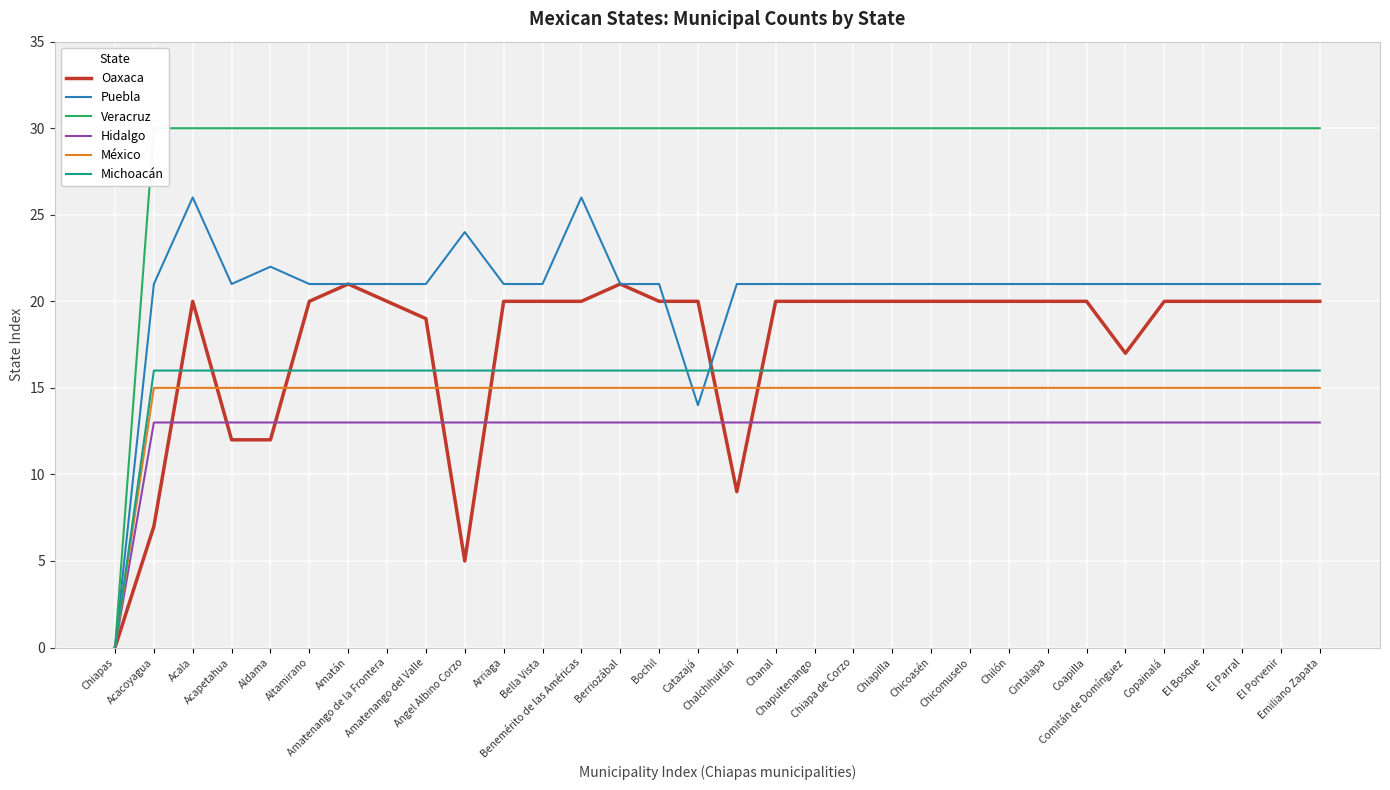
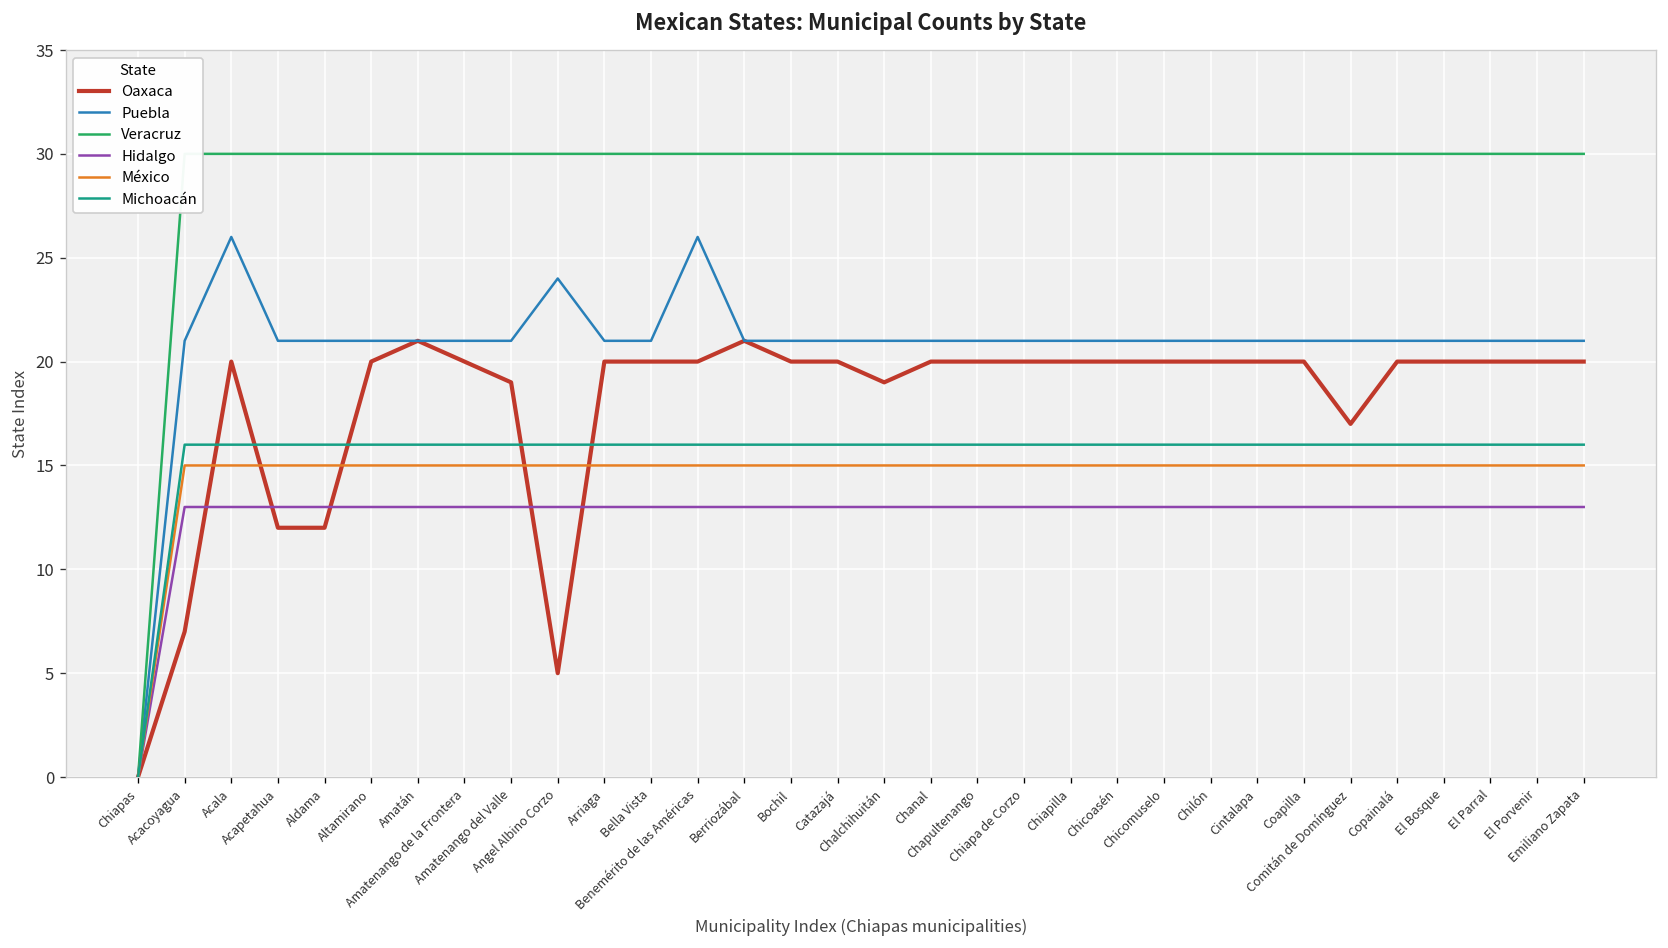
  {
    "Oaxaca": {
      "Acacoyagua": 7,
      "Acala": 20,
      "Acapetahua": 12,
      "Aldama": 12,
      "Altamirano": 20,
      "Amatenango de la Frontera": 20,
      "Amatenango del Valle": 19,
      "Angel Albino Corzo": 5,
      "Arriaga": 20,
      "Bella Vista": 20,
      "Benemérito de las Américas": 20,
      "Bochil": 20,
      "Catazajá": 20,
-     "Chalchihuitán": 9,
+     "Chalchihuitán": 19,
      "Chanal": 20,
      "Chapultenango": 20,
      "Chiapa de Corzo": 20,
      "Chiapilla": 20,
      "Chicoasén": 20,
      "Chicomuselo": 20,
      "Chilón": 20,
      "Cintalapa": 20,
      "Coapilla": 20,
      "Comitán de Domínguez": 17,
      "Copainalá": 20,
      "El Bosque": 20,
      "El Parral": 20,
      "El Porvenir": 20,
      "Emiliano Zapata": 20
    },
    "Puebla": {
      "Acacoyagua": 21,
      "Acala": 26,
      "Acapetahua": 21,
-     "Aldama": 22,
+     "Aldama": 21,
      "Altamirano": 21,
      "Amatenango de la Frontera": 21,
      "Amatenango del Valle": 21,
      "Angel Albino Corzo": 24,
      "Arriaga": 21,
      "Bella Vista": 21,
      "Benemérito de las Américas": 26,
      "Bochil": 21,
-     "Catazajá": 14,
+     "Catazajá": 21,
      "Chalchihuitán": 21,
      "Chanal": 21,
      "Chapultenango": 21,
      "Chiapa de Corzo": 21,
      "Chiapilla": 21,
      "Chicoasén": 21,
      "Chicomuselo": 21,
      "Chilón": 21,
      "Cintalapa": 21,
      "Coapilla": 21,
      "Comitán de Domínguez": 21,
      "Copainalá": 21,
      "El Bosque": 21,
      "El Parral": 21,
      "El Porvenir": 21,
      "Emiliano Zapata": 21
    },
    "Hidalgo": {
      "Acacoyagua": 13,
      "Acala": 13,
      "Acapetahua": 13,
      "Aldama": 13,
      "Altamirano": 13,
      "Amatán": 13,
      "Amatenango de la Frontera": 13,
      "Amatenango del Valle": 13,
      "Angel Albino Corzo": 13,
      "Arriaga": 13,
      "Bella Vista": 13,
      "Benemérito de las Américas": 13,
      "Berriozábal": 13,
      "Bochil": 13,
      "Catazajá": 13,
      "Chalchihuitán": 13,
      "Chanal": 13,
      "Chapultenango": 13,
      "Chiapa de Corzo": 13,
      "Chiapilla": 13,
      "Chicoasén": 13,
      "Chicomuselo": 13,
      "Chilón": 13,
      "Cintalapa": 13,
      "Coapilla": 13,
      "Comitán de Domínguez": 13,
      "Copainalá": 13,
      "El Bosque": 13,
      "El Parral": 13,
      "El Porvenir": 13,
      "Emiliano Zapata": 13
    },
    "México": {
      "Acacoyagua": 15,
      "Acala": 15,
      "Acapetahua": 15,
      "Aldama": 15,
      "Altamirano": 15,
      "Amatán": 15,
      "Amatenango de la Frontera": 15,
      "Amatenango del Valle": 15,
      "Angel Albino Corzo": 15,
      "Arriaga": 15,
      "Bella Vista": 15,
      "Benemérito de las Américas": 15,
      "Berriozábal": 15,
      "Bochil": 15,
      "Catazajá": 15,
      "Chalchihuitán": 15,
      "Chanal": 15,
      "Chapultenango": 15,
      "Chiapa de Corzo": 15,
      "Chiapilla": 15,
      "Chicoasén": 15,
      "Chicomuselo": 15,
      "Chilón": 15,
      "Cintalapa": 15,
      "Coapilla": 15,
      "Comitán de Domínguez": 15,
      "Copainalá": 15,
      "El Bosque": 15,
      "El Parral": 15,
      "El Porvenir": 15,
      "Emiliano Zapata": 15
    }
  }
